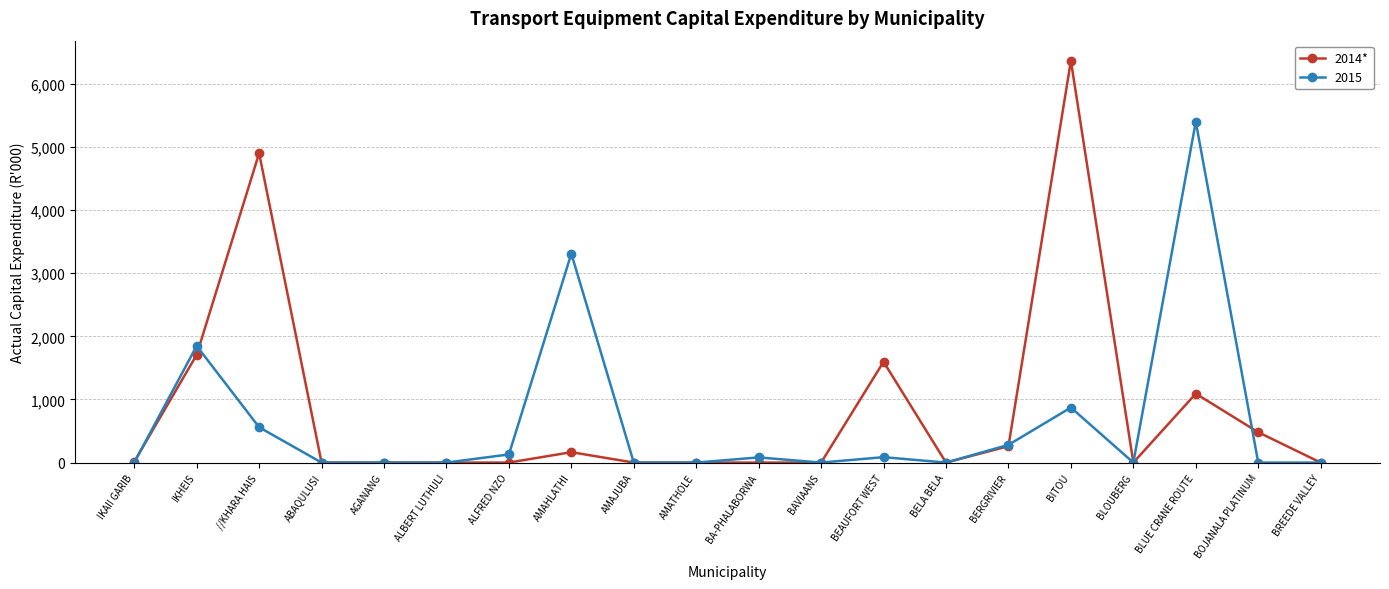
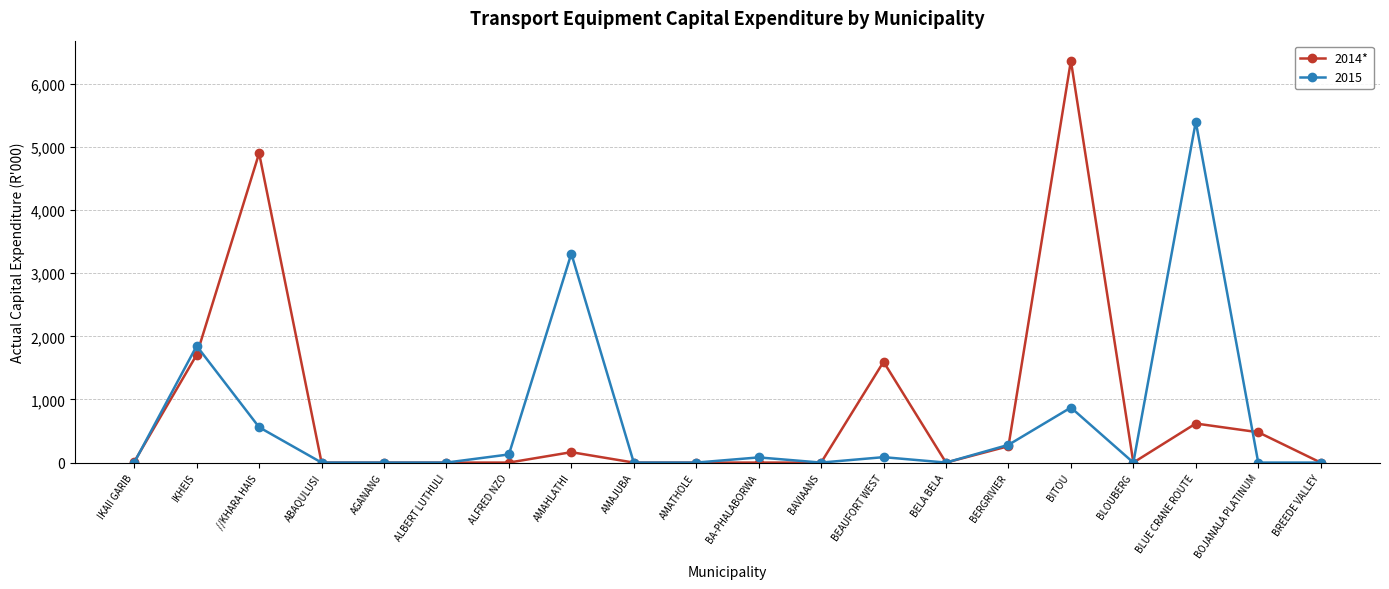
  {
    "2014*": {
      "!KHEIS": "1,700",
      "//KHARA HAIS": "4,900",
      "ALFRED NZO": "0",
      "AMAHLATHI": "200",
      "BA-PHALABORWA": "0",
      "BEAUFORT WEST": "1,600",
      "BITOU": "6,400",
-     "BLUE CRANE ROUTE": "1,100",
+     "BLUE CRANE ROUTE": "600",
      "BOJANALA PLATINUM": "500"
    },
    "2015": {
      "!KHEIS": "1,800",
      "//KHARA HAIS": "600",
      "ALFRED NZO": "100",
      "AMAHLATHI": "3,300",
      "BA-PHALABORWA": "100",
      "BEAUFORT WEST": "100",
      "BITOU": "900",
      "BLUE CRANE ROUTE": "5,400",
      "BOJANALA PLATINUM": "0"
    }
  }
